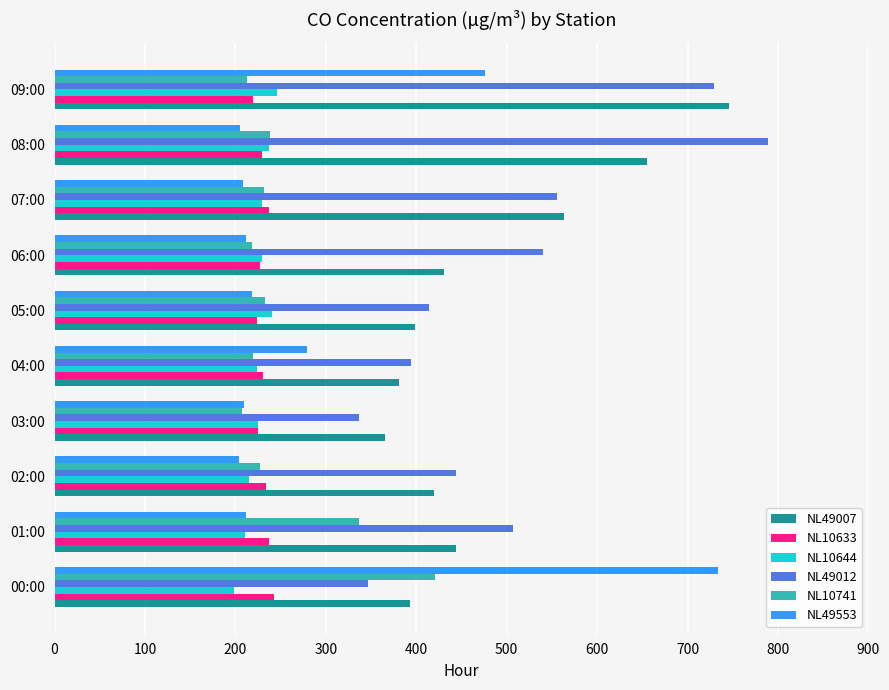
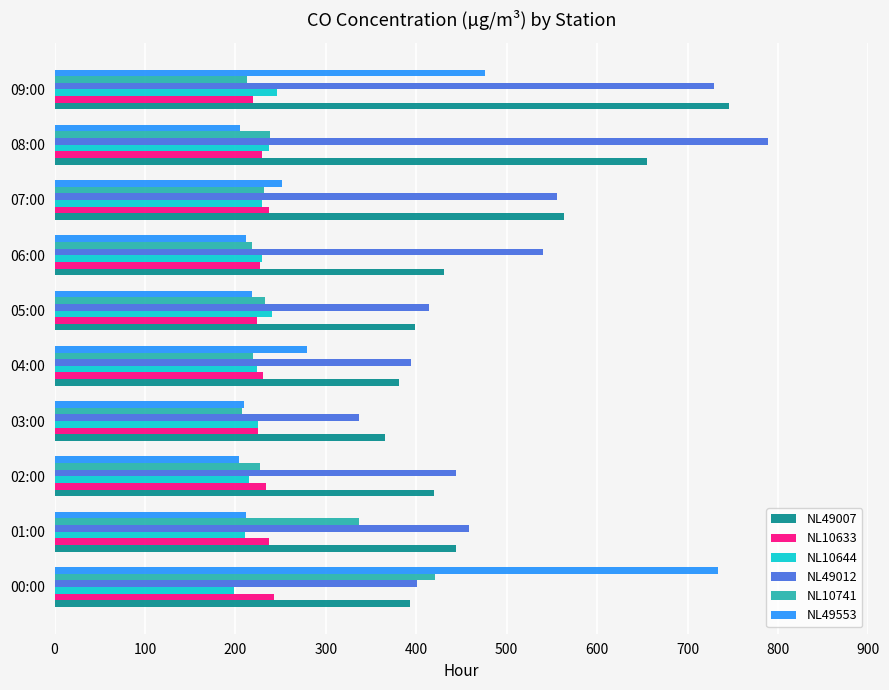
  {
    "NL10633": {
      "09:00": 220,
      "08:00": 230,
      "07:00": 240,
      "06:00": 230,
      "05:00": 220,
      "04:00": 230,
      "03:00": 220,
      "02:00": 230,
      "01:00": 240,
      "00:00": 240
    },
    "NL49012": {
      "09:00": 730,
      "08:00": 790,
      "07:00": 560,
      "06:00": 540,
      "05:00": 410,
      "04:00": 390,
      "03:00": 340,
      "02:00": 440,
-     "01:00": 510,
-     "00:00": 350
+     "01:00": 460,
+     "00:00": 400
    },
    "NL49553": {
      "09:00": 480,
      "08:00": 210,
-     "07:00": 210,
+     "07:00": 250,
      "06:00": 210,
      "05:00": 220,
      "04:00": 280,
      "03:00": 210,
      "02:00": 200,
      "01:00": 210,
      "00:00": 730
    }
  }
